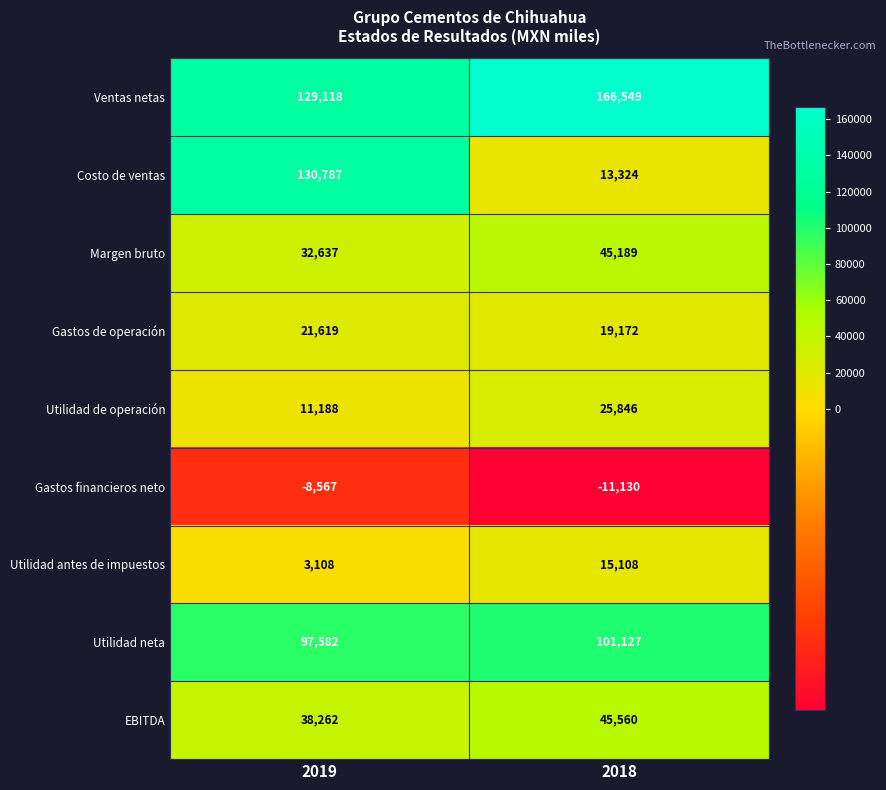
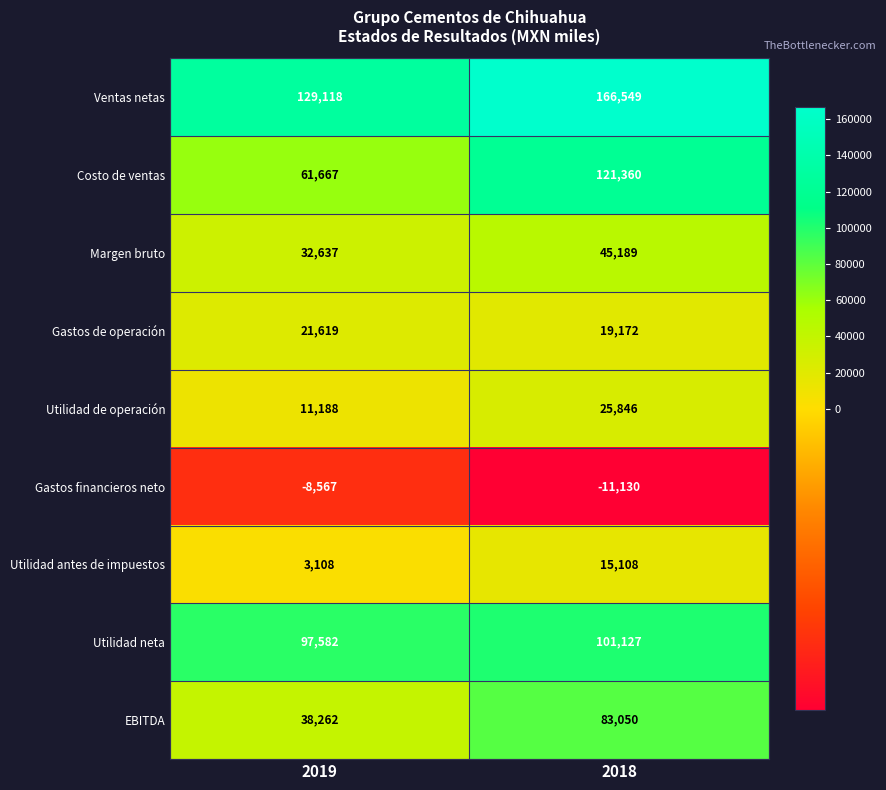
  {
    "Ventas netas": {
      "2019": "129,118",
      "2018": "166,549"
    },
    "Costo de ventas": {
-     "2019": "130,787",
-     "2018": "13,324"
+     "2019": "61,667",
+     "2018": "121,360"
    },
    "Margen bruto": {
      "2019": "32,637",
      "2018": "45,189"
    },
    "Gastos de operación": {
      "2019": "21,619",
      "2018": "19,172"
    },
    "Utilidad de operación": {
      "2019": "11,188",
      "2018": "25,846"
    },
    "Gastos financieros neto": {
      "2019": "-8,567",
      "2018": "-11,130"
    },
    "Utilidad antes de impuestos": {
      "2019": "3,108",
      "2018": "15,108"
    },
    "Utilidad neta": {
      "2019": "97,582",
      "2018": "101,127"
    },
    "EBITDA": {
      "2019": "38,262",
-     "2018": "45,560"
+     "2018": "83,050"
    }
  }
